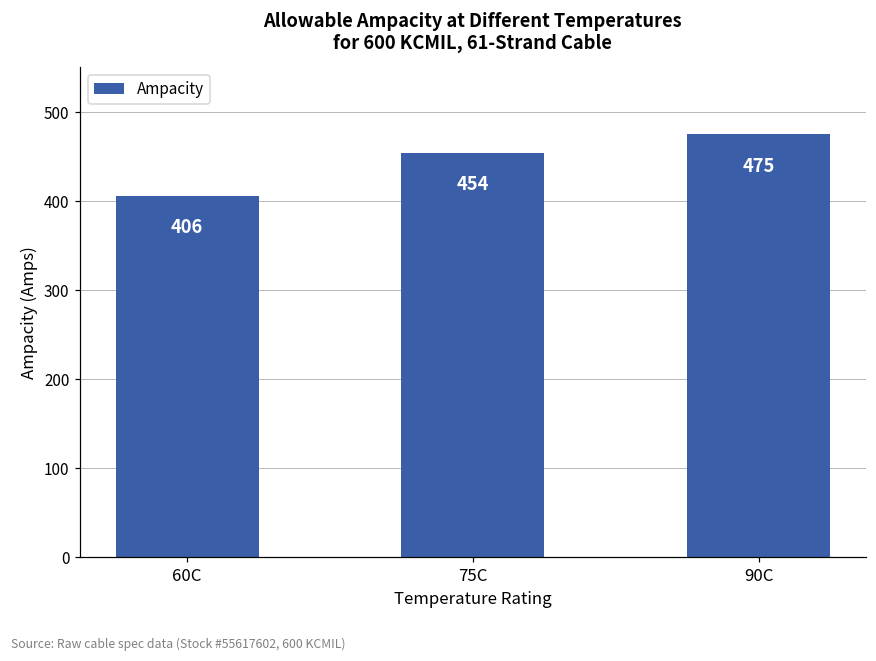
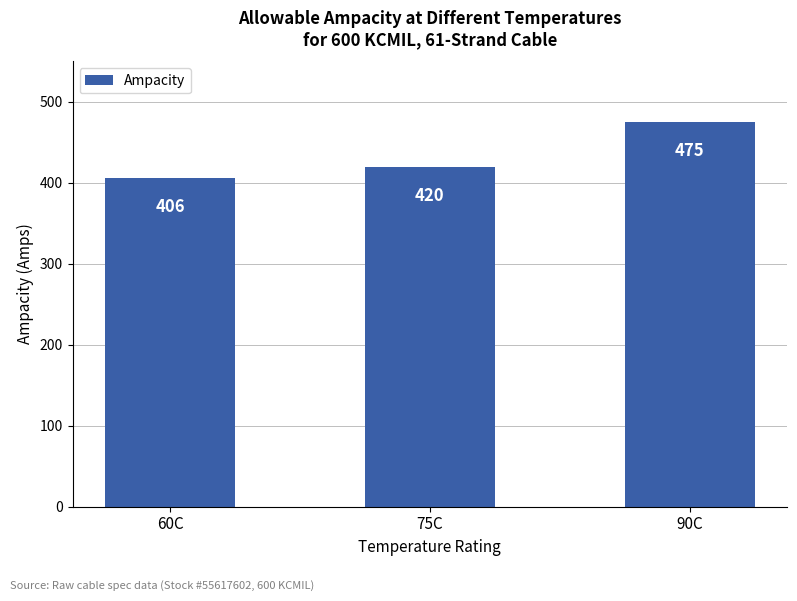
  {
    "60C": 406,
-   "75C": 454,
+   "75C": 420,
    "90C": 475
  }
